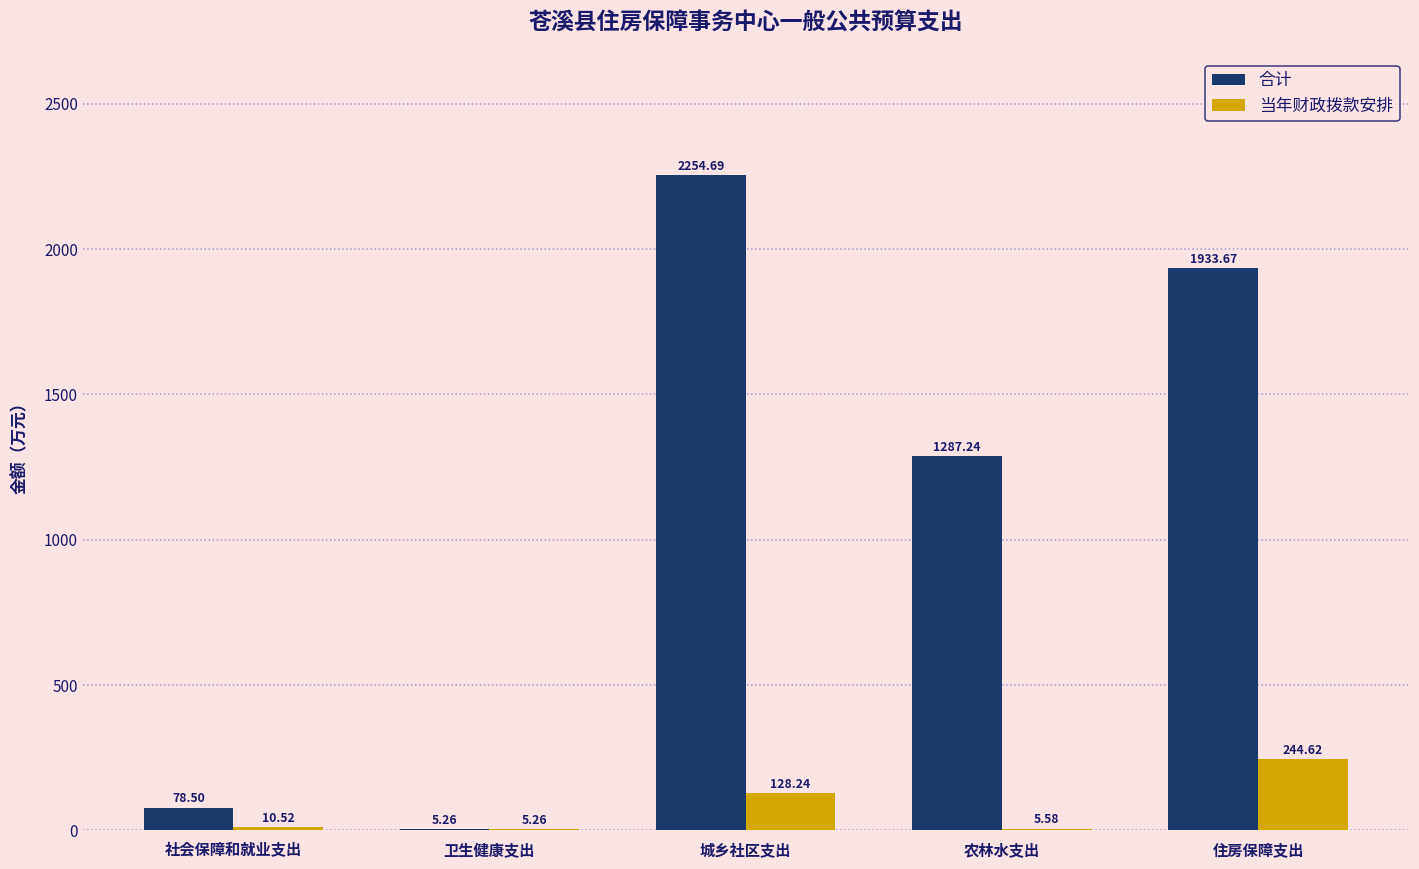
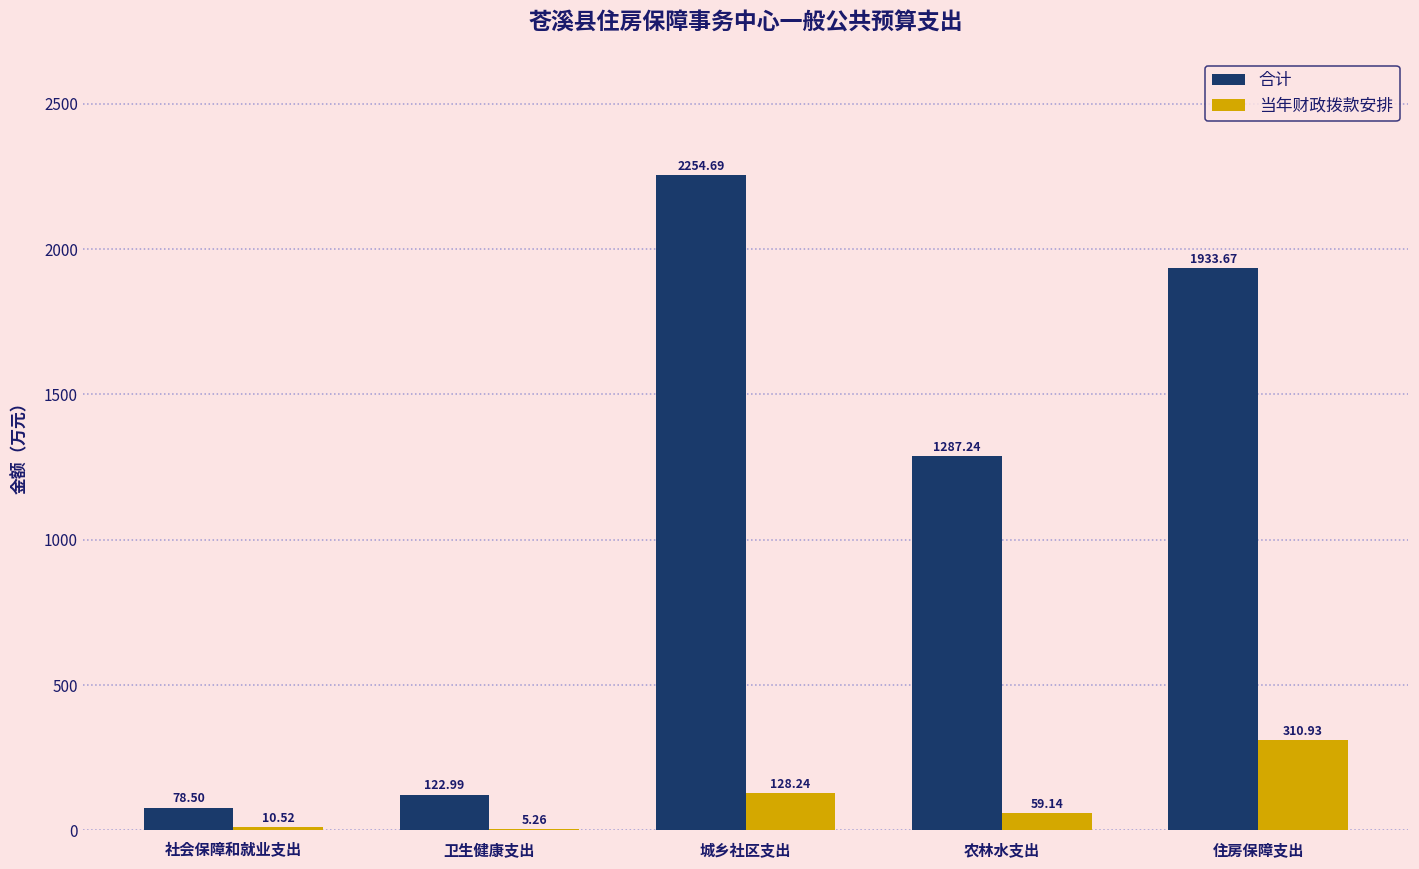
  {
    "合计": {
      "社会保障和就业支出": 78.50,
-     "卫生健康支出": 5.26,
+     "卫生健康支出": 122.99,
      "城乡社区支出": 2254.69,
      "农林水支出": 1287.24,
      "住房保障支出": 1933.67
    },
    "当年财政拨款安排": {
      "社会保障和就业支出": 10.52,
      "卫生健康支出": 5.26,
      "城乡社区支出": 128.24,
-     "农林水支出": 5.58,
-     "住房保障支出": 244.62
+     "农林水支出": 59.14,
+     "住房保障支出": 310.93
    }
  }
